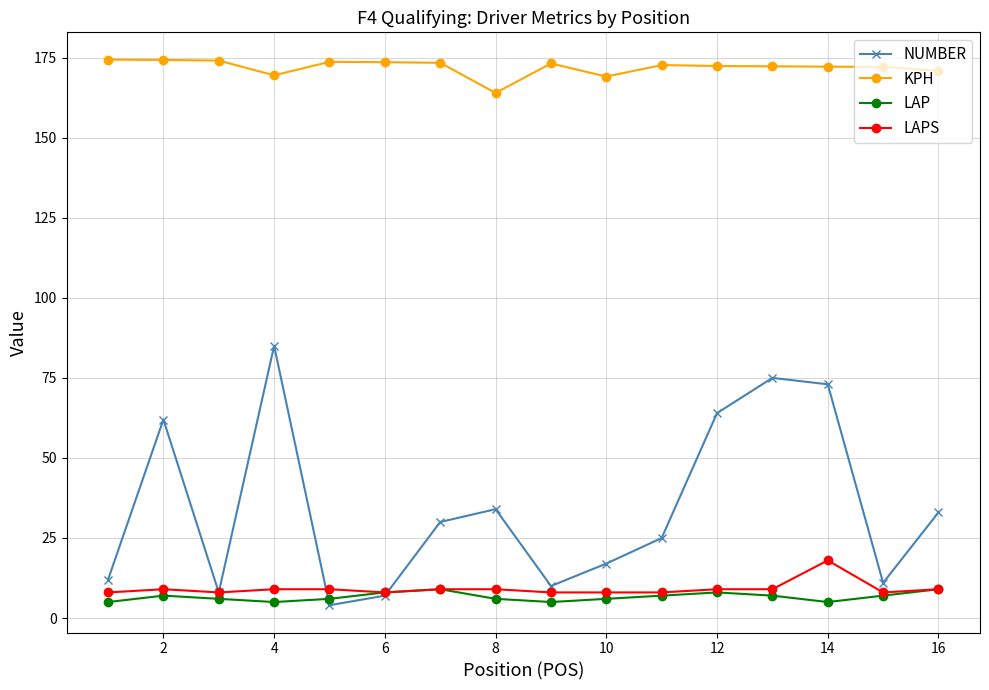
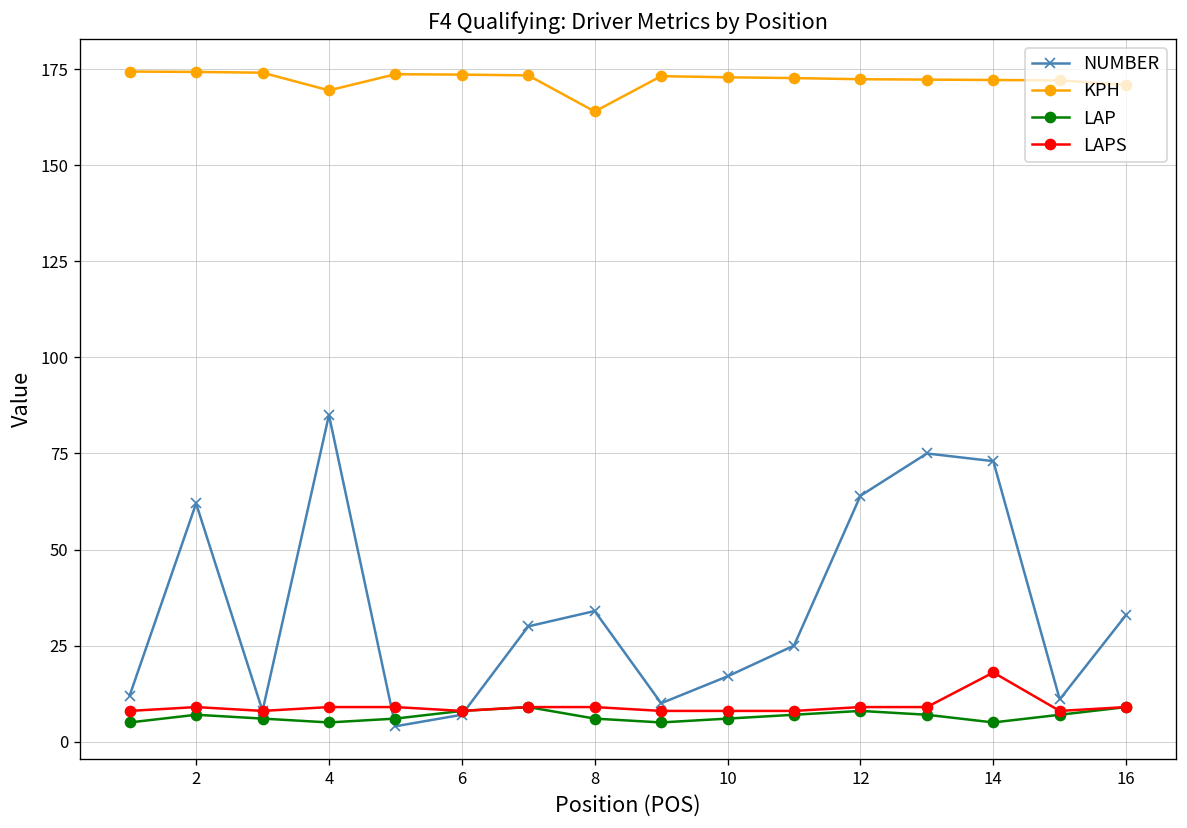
  {
    "NUMBER": {
      "2": 62,
      "4": 85,
      "6": 7,
      "8": 34,
      "10": 17,
      "12": 64,
      "14": 73,
      "16": 33
    },
    "KPH": {
      "2": 174,
      "4": 170,
      "6": 174,
      "8": 164,
-     "10": 169,
+     "10": 173,
      "12": 172,
      "14": 172
    },
    "LAP": {
      "2": 7,
      "4": 5,
      "8": 6,
      "10": 6,
      "12": 8,
      "14": 5
    },
    "LAPS": {
      "2": 9,
      "4": 9,
      "8": 9,
      "10": 8,
      "12": 9,
      "14": 18
    }
  }
